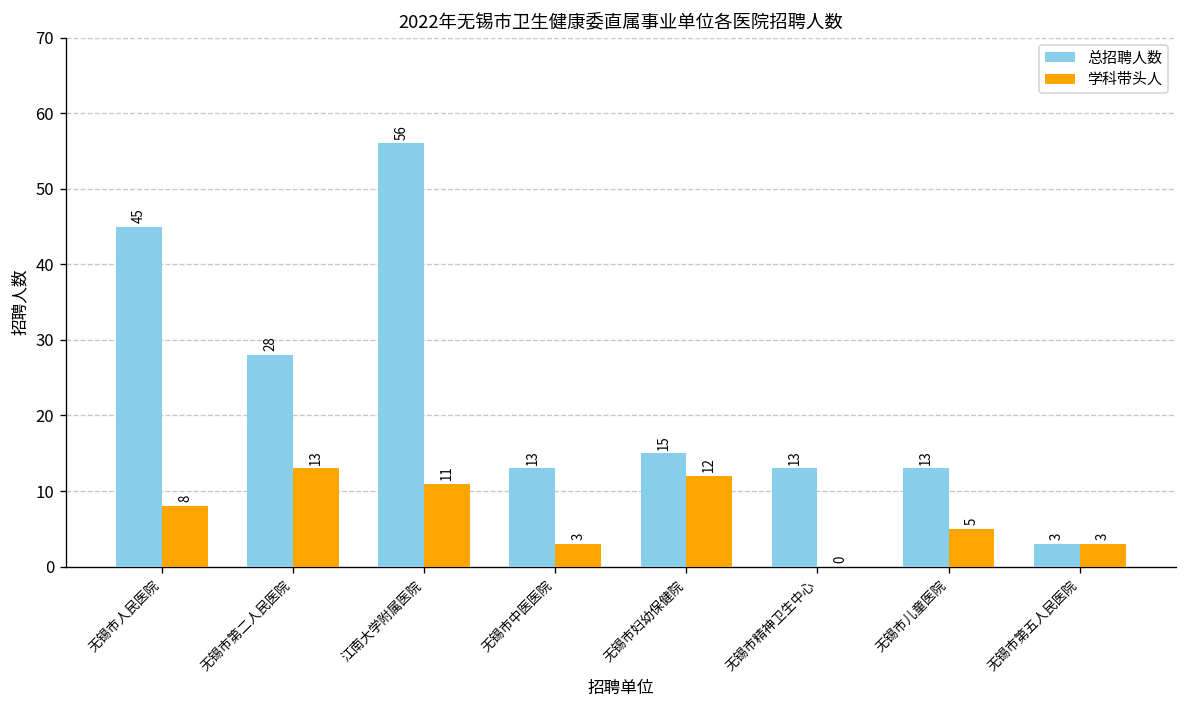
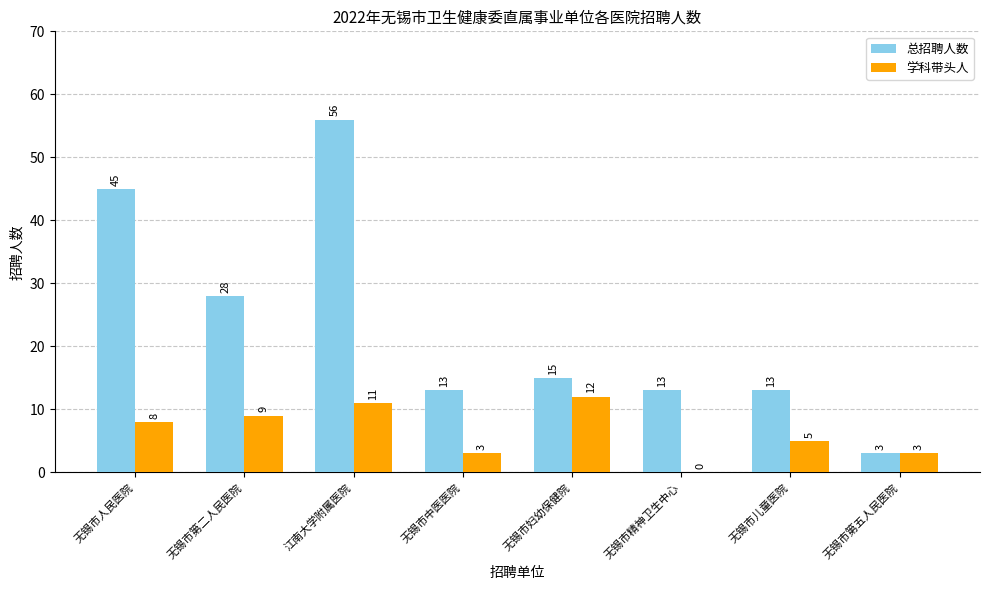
  {
    "总招聘人数": {
      "无锡市人民医院": 45,
      "无锡市第二人民医院": 28,
      "江南大学附属医院": 56,
      "无锡市中医医院": 13,
      "无锡市妇幼保健院": 15,
      "无锡市精神卫生中心": 13,
      "无锡市儿童医院": 13,
      "无锡市第五人民医院": 3
    },
    "学科带头人": {
      "无锡市人民医院": 8,
-     "无锡市第二人民医院": 13,
+     "无锡市第二人民医院": 9,
      "江南大学附属医院": 11,
      "无锡市中医医院": 3,
      "无锡市妇幼保健院": 12,
      "无锡市精神卫生中心": 0,
      "无锡市儿童医院": 5,
      "无锡市第五人民医院": 3
    }
  }
